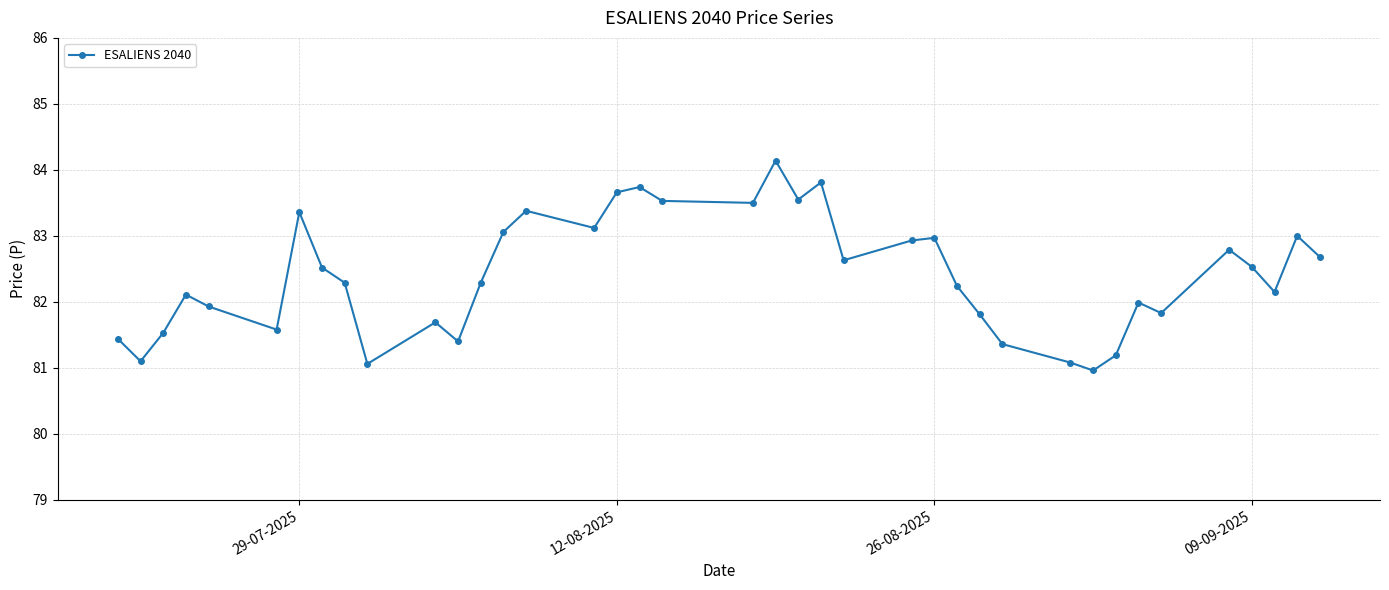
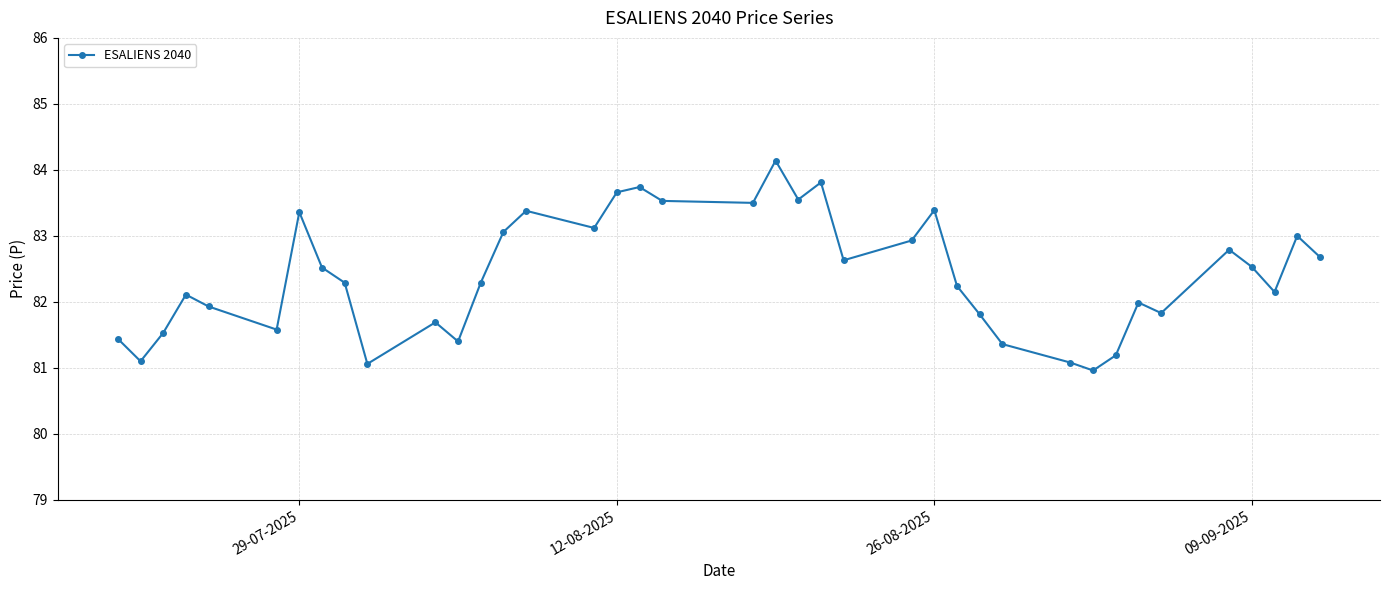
  {
    "29-07-2025": 83.4,
    "12-08-2025": 83.7,
-   "26-08-2025": 83.0,
+   "26-08-2025": 83.4,
    "09-09-2025": 82.5
  }
